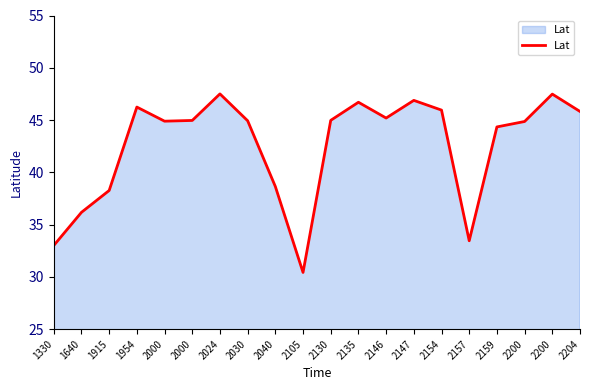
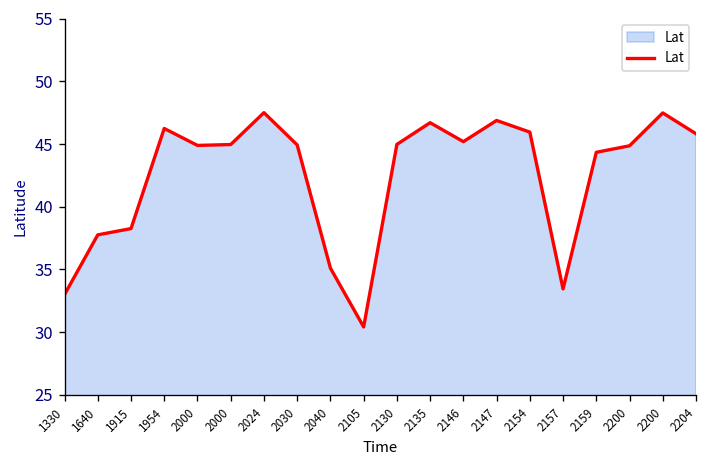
  {
    "1330": 33.0,
-   "1640": 36.2,
+   "1640": 37.8,
    "1915": 38.3,
    "1954": 46.2,
    "2024": 47.5,
    "2030": 44.9,
-   "2040": 38.6,
+   "2040": 35.1,
    "2105": 30.4,
    "2130": 45.0,
    "2135": 46.7,
    "2146": 45.2,
    "2147": 46.9,
    "2154": 46.0,
    "2157": 33.5,
    "2159": 44.3,
    "2204": 45.8
  }
